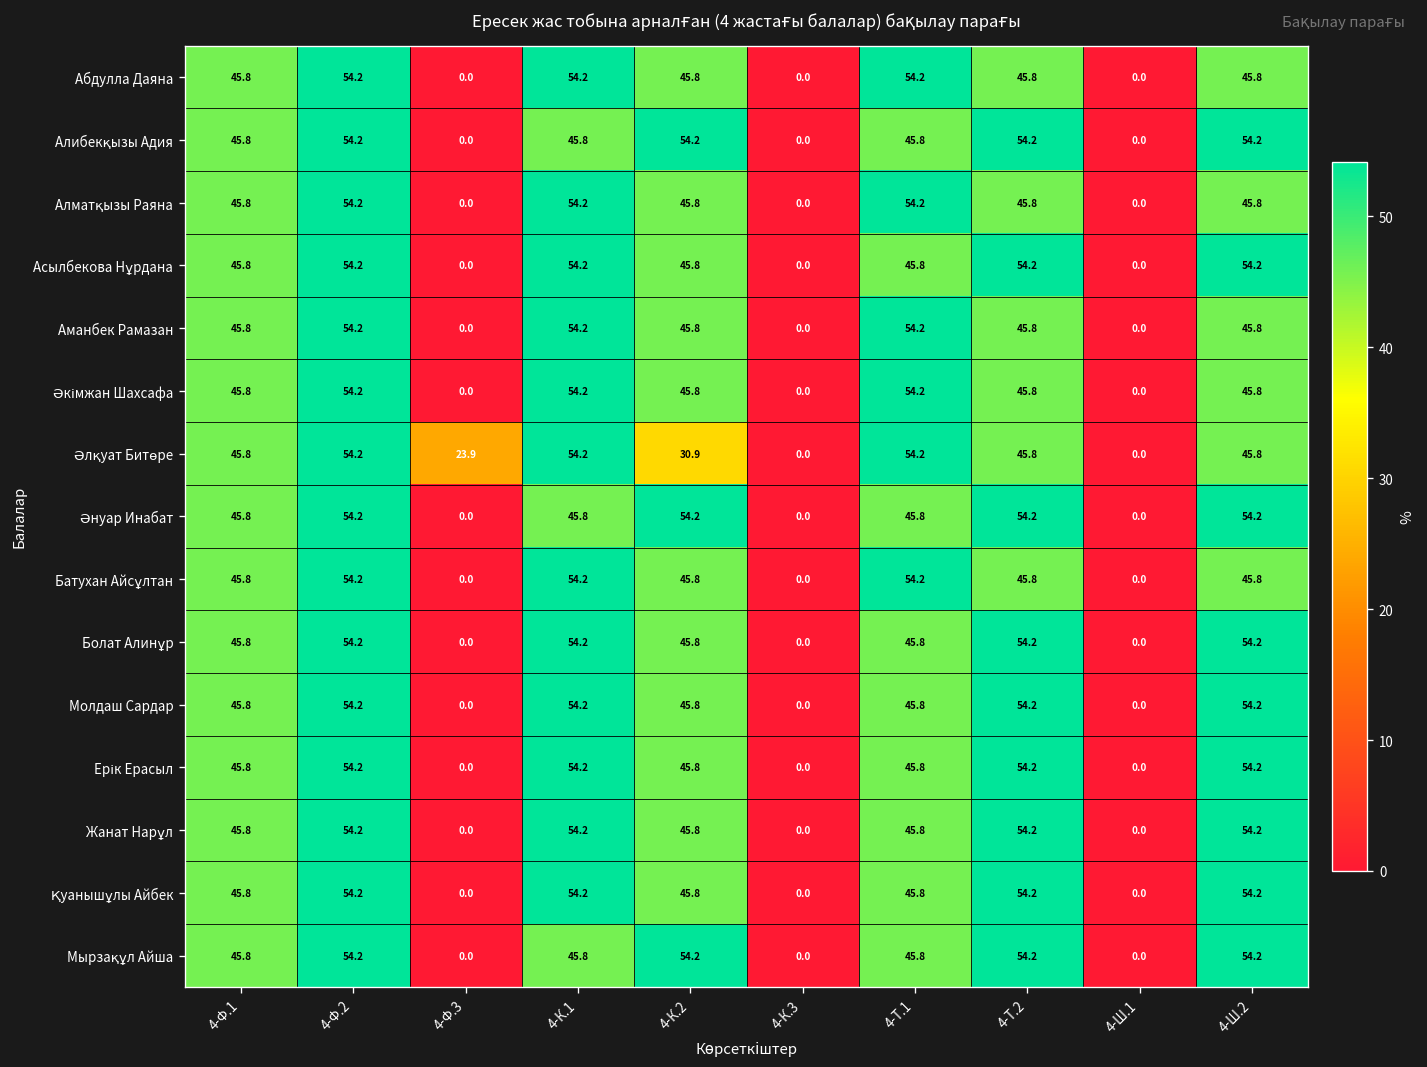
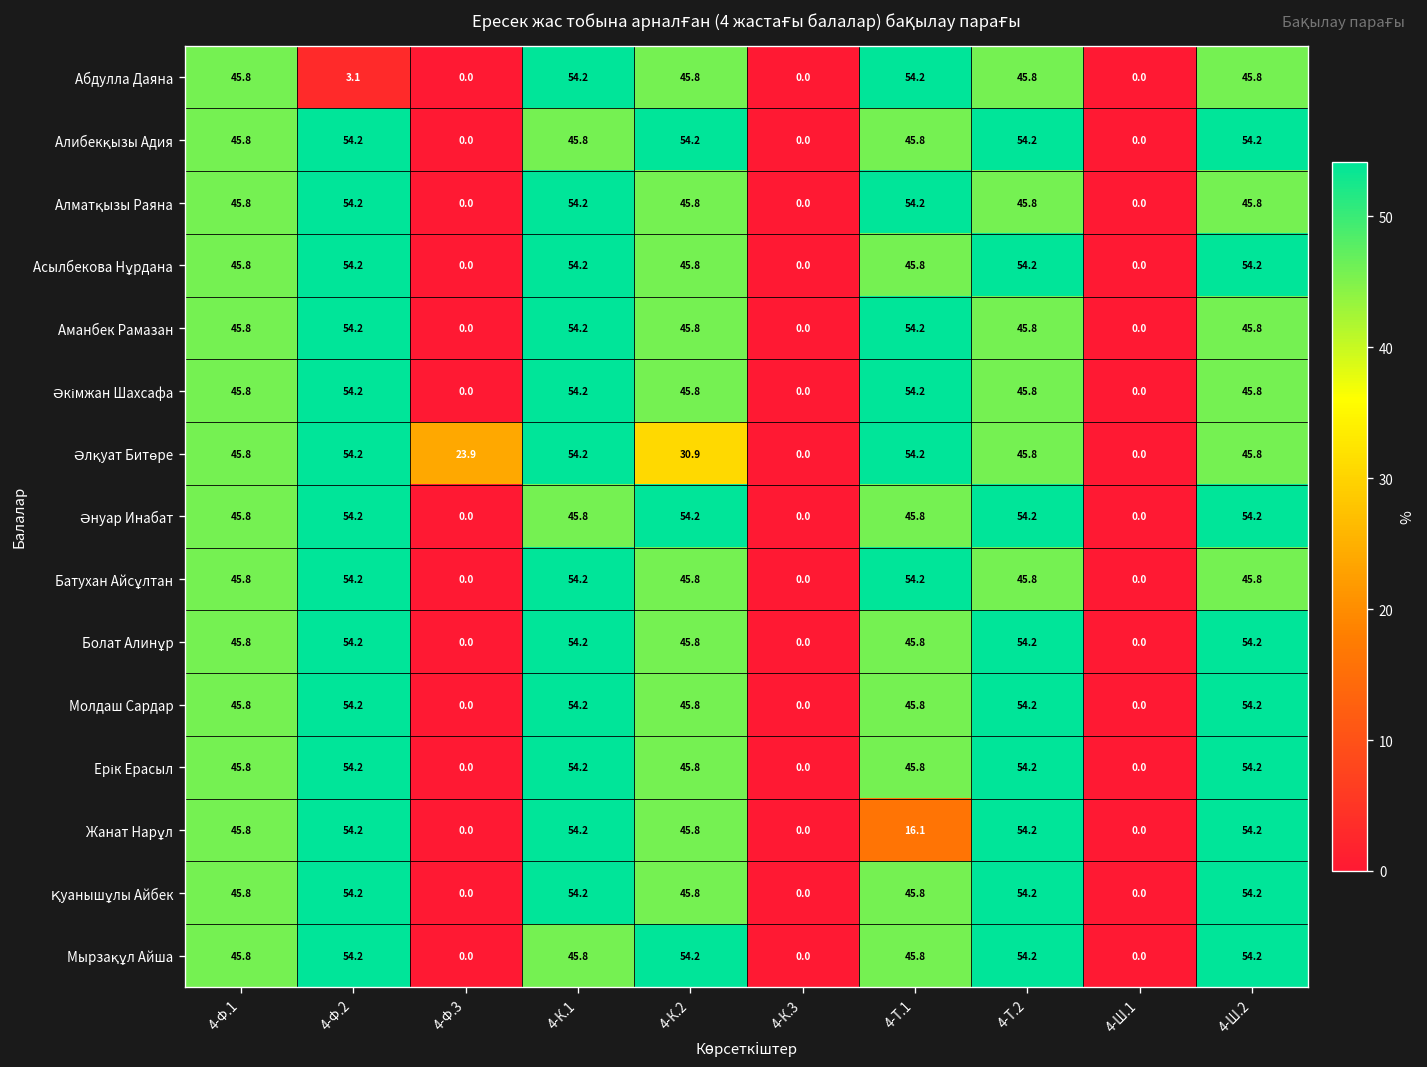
  {
    "Абдулла Даяна": {
      "4-Ф.1": 45.8,
-     "4-Ф.2": 54.2,
+     "4-Ф.2": 3.1,
      "4-Ф.3": 0.0,
      "4-К.1": 54.2,
      "4-К.2": 45.8,
      "4-К.3": 0.0,
      "4-Т.1": 54.2,
      "4-Т.2": 45.8,
      "4-Ш.1": 0.0,
      "4-Ш.2": 45.8
    },
    "Алибекқызы Адия": {
      "4-Ф.1": 45.8,
      "4-Ф.2": 54.2,
      "4-Ф.3": 0.0,
      "4-К.1": 45.8,
      "4-К.2": 54.2,
      "4-К.3": 0.0,
      "4-Т.1": 45.8,
      "4-Т.2": 54.2,
      "4-Ш.1": 0.0,
      "4-Ш.2": 54.2
    },
    "Алматқызы Раяна": {
      "4-Ф.1": 45.8,
      "4-Ф.2": 54.2,
      "4-Ф.3": 0.0,
      "4-К.1": 54.2,
      "4-К.2": 45.8,
      "4-К.3": 0.0,
      "4-Т.1": 54.2,
      "4-Т.2": 45.8,
      "4-Ш.1": 0.0,
      "4-Ш.2": 45.8
    },
    "Асылбекова Нұрдана": {
      "4-Ф.1": 45.8,
      "4-Ф.2": 54.2,
      "4-Ф.3": 0.0,
      "4-К.1": 54.2,
      "4-К.2": 45.8,
      "4-К.3": 0.0,
      "4-Т.1": 45.8,
      "4-Т.2": 54.2,
      "4-Ш.1": 0.0,
      "4-Ш.2": 54.2
    },
    "Аманбек Рамазан": {
      "4-Ф.1": 45.8,
      "4-Ф.2": 54.2,
      "4-Ф.3": 0.0,
      "4-К.1": 54.2,
      "4-К.2": 45.8,
      "4-К.3": 0.0,
      "4-Т.1": 54.2,
      "4-Т.2": 45.8,
      "4-Ш.1": 0.0,
      "4-Ш.2": 45.8
    },
    "Әкімжан Шахсафа": {
      "4-Ф.1": 45.8,
      "4-Ф.2": 54.2,
      "4-Ф.3": 0.0,
      "4-К.1": 54.2,
      "4-К.2": 45.8,
      "4-К.3": 0.0,
      "4-Т.1": 54.2,
      "4-Т.2": 45.8,
      "4-Ш.1": 0.0,
      "4-Ш.2": 45.8
    },
    "Әлқуат Битөре": {
      "4-Ф.1": 45.8,
      "4-Ф.2": 54.2,
      "4-Ф.3": 23.9,
      "4-К.1": 54.2,
      "4-К.2": 30.9,
      "4-К.3": 0.0,
      "4-Т.1": 54.2,
      "4-Т.2": 45.8,
      "4-Ш.1": 0.0,
      "4-Ш.2": 45.8
    },
    "Әнуар Инабат": {
      "4-Ф.1": 45.8,
      "4-Ф.2": 54.2,
      "4-Ф.3": 0.0,
      "4-К.1": 45.8,
      "4-К.2": 54.2,
      "4-К.3": 0.0,
      "4-Т.1": 45.8,
      "4-Т.2": 54.2,
      "4-Ш.1": 0.0,
      "4-Ш.2": 54.2
    },
    "Батухан Айсұлтан": {
      "4-Ф.1": 45.8,
      "4-Ф.2": 54.2,
      "4-Ф.3": 0.0,
      "4-К.1": 54.2,
      "4-К.2": 45.8,
      "4-К.3": 0.0,
      "4-Т.1": 54.2,
      "4-Т.2": 45.8,
      "4-Ш.1": 0.0,
      "4-Ш.2": 45.8
    },
    "Болат Алинұр": {
      "4-Ф.1": 45.8,
      "4-Ф.2": 54.2,
      "4-Ф.3": 0.0,
      "4-К.1": 54.2,
      "4-К.2": 45.8,
      "4-К.3": 0.0,
      "4-Т.1": 45.8,
      "4-Т.2": 54.2,
      "4-Ш.1": 0.0,
      "4-Ш.2": 54.2
    },
    "Молдаш Сардар": {
      "4-Ф.1": 45.8,
      "4-Ф.2": 54.2,
      "4-Ф.3": 0.0,
      "4-К.1": 54.2,
      "4-К.2": 45.8,
      "4-К.3": 0.0,
      "4-Т.1": 45.8,
      "4-Т.2": 54.2,
      "4-Ш.1": 0.0,
      "4-Ш.2": 54.2
    },
    "Ерік Ерасыл": {
      "4-Ф.1": 45.8,
      "4-Ф.2": 54.2,
      "4-Ф.3": 0.0,
      "4-К.1": 54.2,
      "4-К.2": 45.8,
      "4-К.3": 0.0,
      "4-Т.1": 45.8,
      "4-Т.2": 54.2,
      "4-Ш.1": 0.0,
      "4-Ш.2": 54.2
    },
    "Жанат Нарұл": {
      "4-Ф.1": 45.8,
      "4-Ф.2": 54.2,
      "4-Ф.3": 0.0,
      "4-К.1": 54.2,
      "4-К.2": 45.8,
      "4-К.3": 0.0,
-     "4-Т.1": 45.8,
+     "4-Т.1": 16.1,
      "4-Т.2": 54.2,
      "4-Ш.1": 0.0,
      "4-Ш.2": 54.2
    },
    "Қуанышұлы Айбек": {
      "4-Ф.1": 45.8,
      "4-Ф.2": 54.2,
      "4-Ф.3": 0.0,
      "4-К.1": 54.2,
      "4-К.2": 45.8,
      "4-К.3": 0.0,
      "4-Т.1": 45.8,
      "4-Т.2": 54.2,
      "4-Ш.1": 0.0,
      "4-Ш.2": 54.2
    },
    "Мырзақұл Айша": {
      "4-Ф.1": 45.8,
      "4-Ф.2": 54.2,
      "4-Ф.3": 0.0,
      "4-К.1": 45.8,
      "4-К.2": 54.2,
      "4-К.3": 0.0,
      "4-Т.1": 45.8,
      "4-Т.2": 54.2,
      "4-Ш.1": 0.0,
      "4-Ш.2": 54.2
    }
  }
